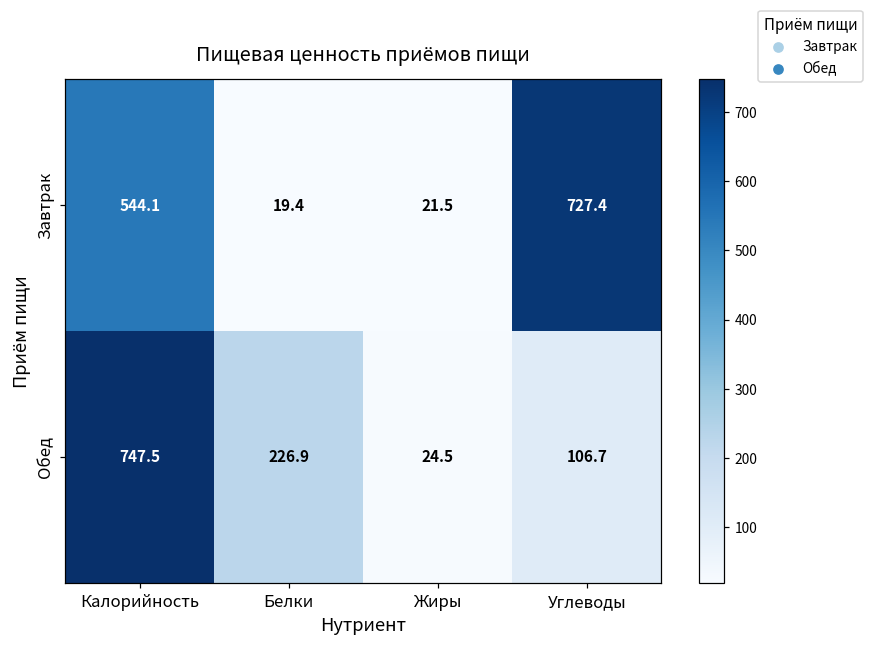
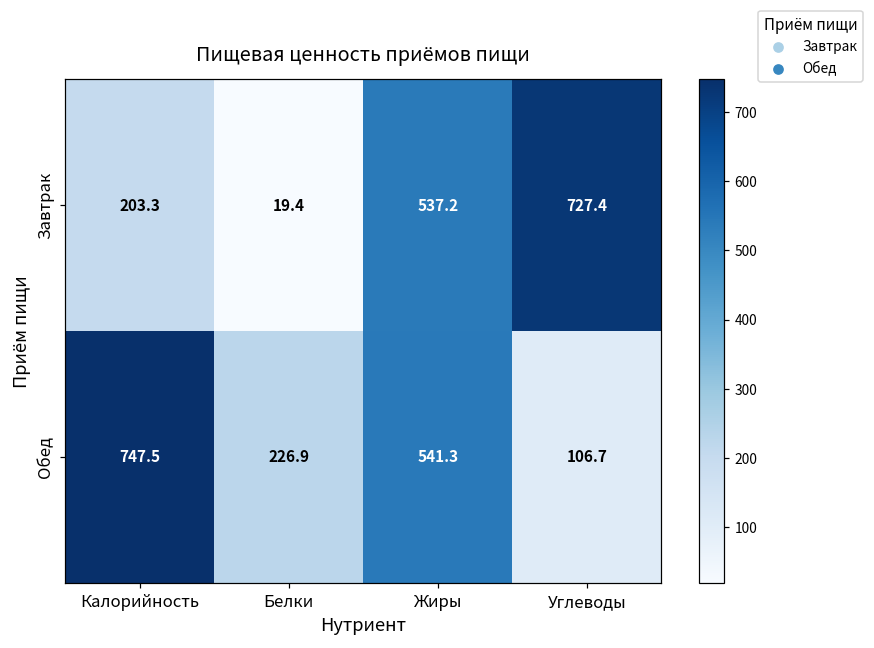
  {
    "Завтрак": {
-     "Калорийность": 544.1,
+     "Калорийность": 203.3,
      "Белки": 19.4,
-     "Жиры": 21.5,
+     "Жиры": 537.2,
      "Углеводы": 727.4
    },
    "Обед": {
      "Калорийность": 747.5,
      "Белки": 226.9,
-     "Жиры": 24.5,
+     "Жиры": 541.3,
      "Углеводы": 106.7
    }
  }
